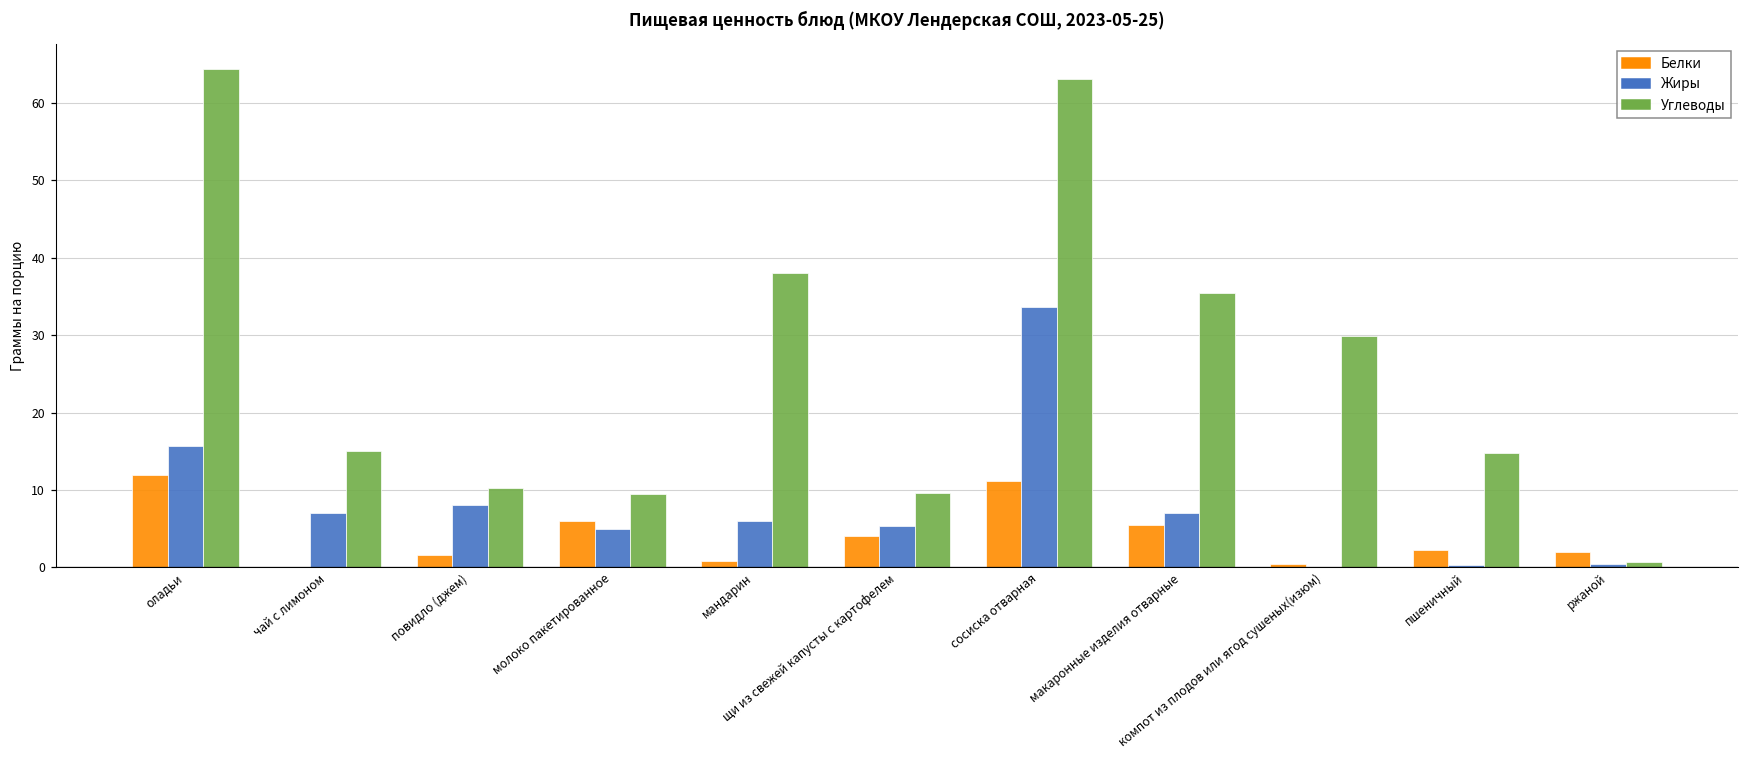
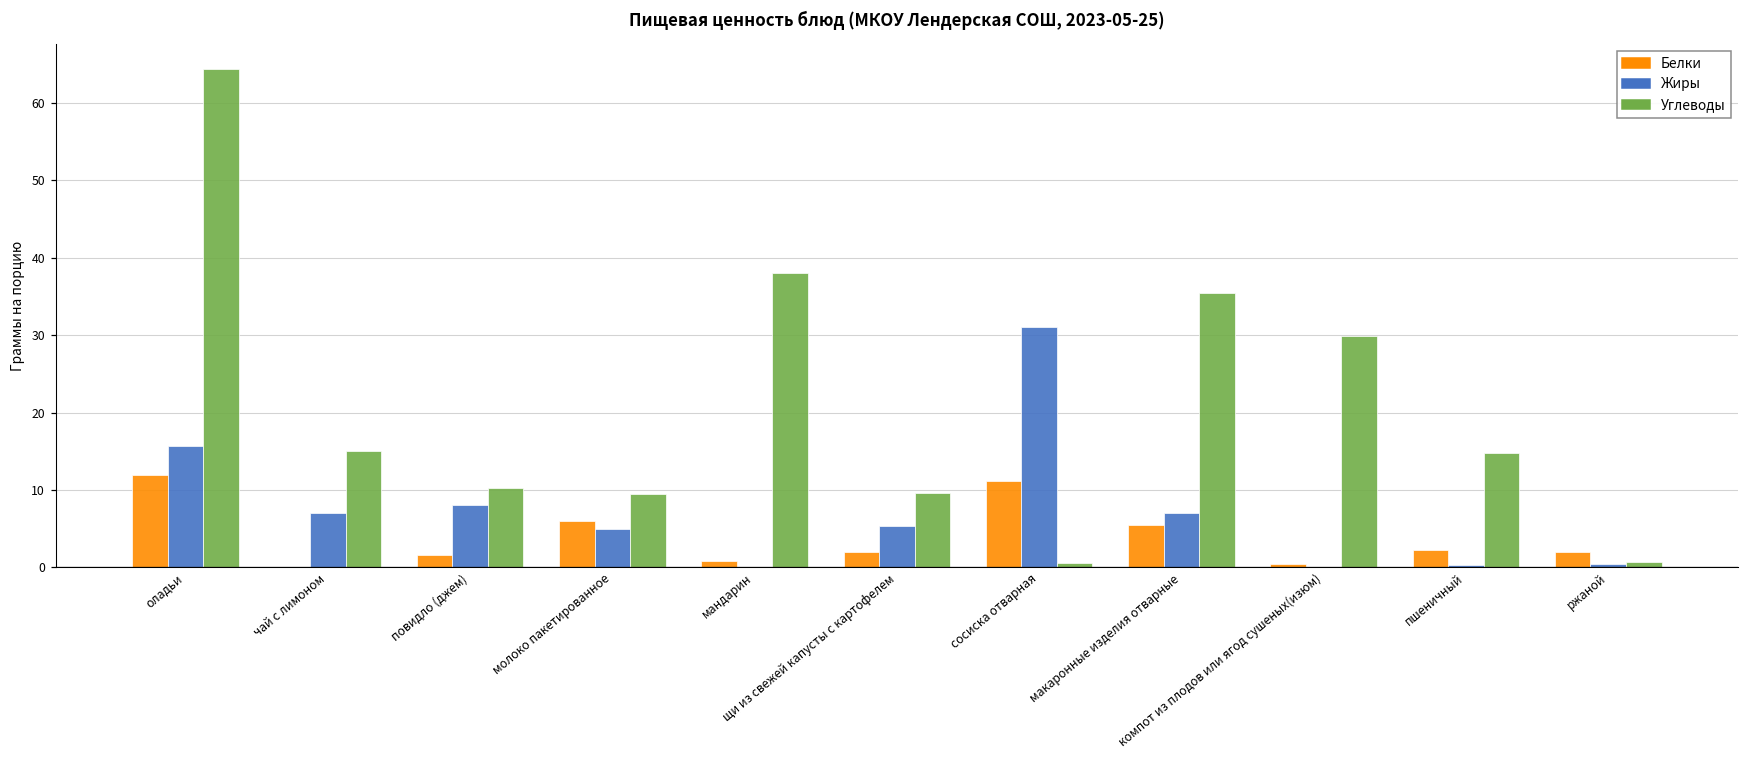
  {
    "Белки": {
      "оладьи": 12,
      "чай с лимоном": 0,
      "повидло (джем)": 2,
      "молоко пакетированное": 6,
      "мандарин": 1,
-     "щи из свежей капусты с картофелем": 4,
+     "щи из свежей капусты с картофелем": 2,
      "сосиска отварная": 11,
      "макаронные изделия отварные": 6,
      "пшеничный": 2,
      "ржаной": 2
    },
    "Жиры": {
      "оладьи": 16,
      "чай с лимоном": 7,
      "повидло (джем)": 8,
      "молоко пакетированное": 5,
-     "мандарин": 6,
+     "мандарин": 0,
      "щи из свежей капусты с картофелем": 5,
-     "сосиска отварная": 34,
+     "сосиска отварная": 31,
      "макаронные изделия отварные": 7,
      "ржаной": 0
    },
    "Углеводы": {
      "оладьи": 64,
      "чай с лимоном": 15,
      "повидло (джем)": 10,
      "молоко пакетированное": 9,
      "мандарин": 38,
      "щи из свежей капусты с картофелем": 10,
-     "сосиска отварная": 63,
+     "сосиска отварная": 1,
      "макаронные изделия отварные": 36,
      "компот из плодов или ягод сушеных(изюм)": 30,
      "пшеничный": 15,
      "ржаной": 1
    }
  }
